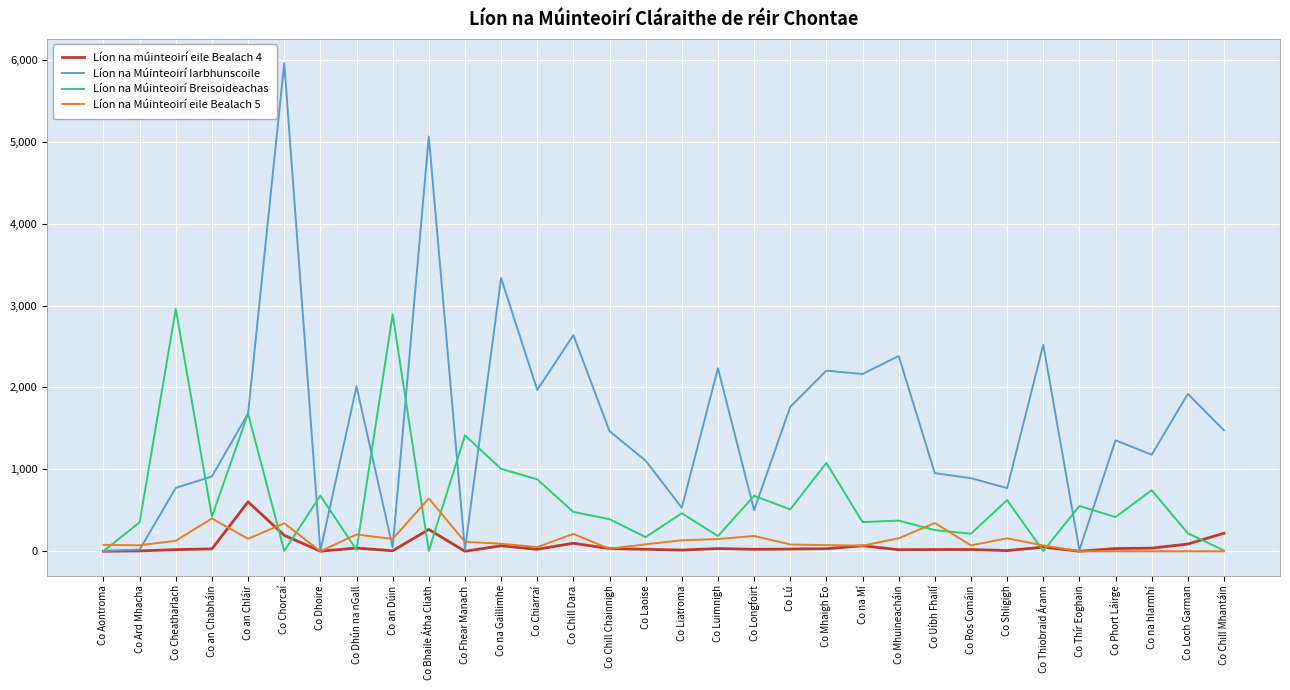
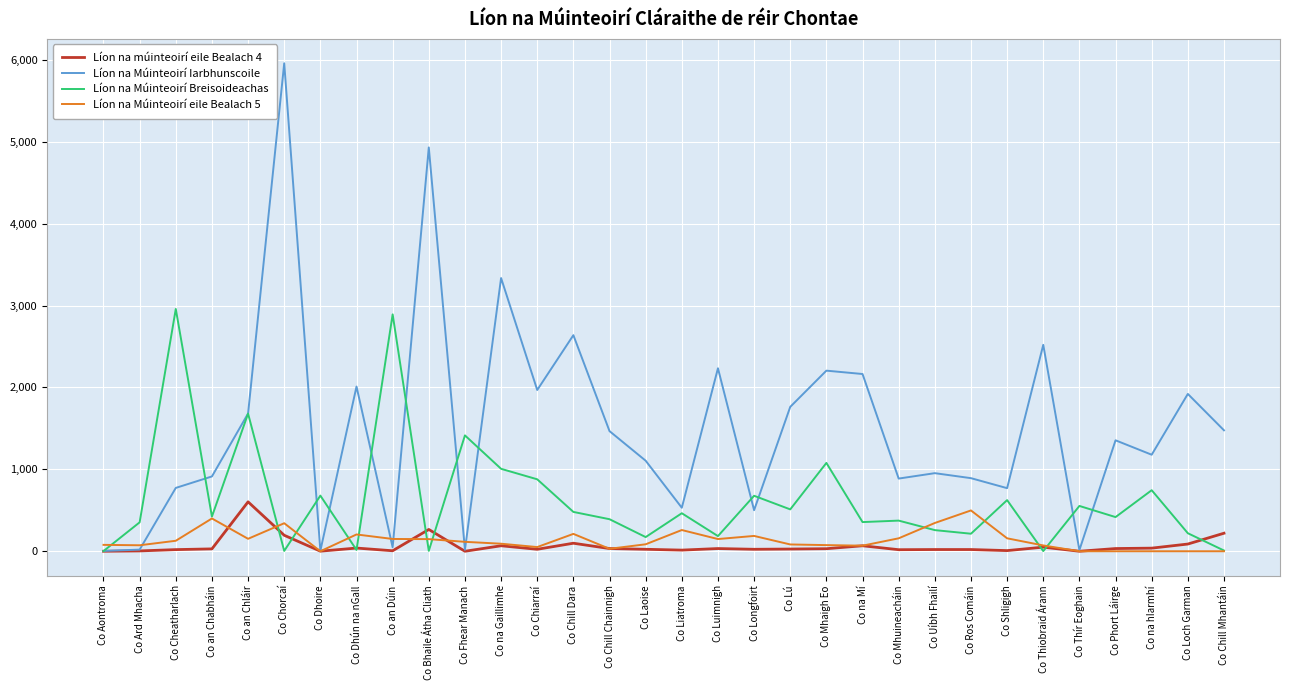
  {
    "Líon na múinteoirí eile Bealach 4": {
      "Co Cheatharlach": "0",
      "Co an Chabháin": "0",
      "Co an Chláir": "600",
      "Co Chorcaí": "200",
      "Co an Dúin": "0",
      "Co Bhaile Átha Cliath": "300",
      "Co Chill Dara": "100",
      "Co Laoise": "0",
      "Co Liatroma": "0",
      "Co Luimnigh": "0",
      "Co Longfoirt": "0",
      "Co Lú": "0",
      "Co Mhaigh Eo": "0",
      "Co Mhuineacháin": "0",
      "Co Uíbh Fhailí": "0",
      "Co Ros Comáin": "0",
      "Co Shligigh": "0",
      "Co Phort Láirge": "0",
      "Co na hIarmhí": "0",
      "Co Loch Garman": "100",
      "Co Chill Mhantáin": "200"
    },
    "Líon na Múinteoirí Iarbhunscoile": {
      "Co Cheatharlach": "800",
      "Co an Chabháin": "900",
      "Co Chorcaí": "6,000",
      "Co Dhún na nGall": "2,000",
      "Co an Dúin": "0",
-     "Co Bhaile Átha Cliath": "5,100",
+     "Co Bhaile Átha Cliath": "4,900",
      "Co na Gaillimhe": "3,300",
      "Co Chiarraí": "2,000",
      "Co Chill Dara": "2,600",
      "Co Chill Chainnigh": "1,500",
      "Co Laoise": "1,100",
      "Co Liatroma": "500",
      "Co Luimnigh": "2,200",
      "Co Longfoirt": "500",
      "Co Lú": "1,800",
      "Co Mhaigh Eo": "2,200",
      "Co na Mí": "2,200",
-     "Co Mhuineacháin": "2,400",
+     "Co Mhuineacháin": "900",
      "Co Uíbh Fhailí": "1,000",
      "Co Ros Comáin": "900",
      "Co Shligigh": "800",
      "Co Thiobraid Árann": "2,500",
      "Co Phort Láirge": "1,400",
      "Co na hIarmhí": "1,200",
      "Co Loch Garman": "1,900",
      "Co Chill Mhantáin": "1,500"
    },
    "Líon na Múinteoirí Breisoideachas": {
      "Co Ard Mhacha": "400",
      "Co Cheatharlach": "3,000",
      "Co Chorcaí": "0",
      "Co Dhoire": "700",
      "Co an Dúin": "2,900",
      "Co Bhaile Átha Cliath": "0",
      "Co Fhear Manach": "1,400",
      "Co na Gaillimhe": "1,000",
      "Co Chiarraí": "900",
      "Co Chill Dara": "500",
      "Co Chill Chainnigh": "400",
      "Co Laoise": "200",
      "Co Liatroma": "500",
      "Co Luimnigh": "200",
      "Co Longfoirt": "700",
      "Co Lú": "500",
      "Co Mhaigh Eo": "1,100",
      "Co na Mí": "400",
      "Co Mhuineacháin": "400",
      "Co Uíbh Fhailí": "300",
      "Co Ros Comáin": "200",
      "Co Shligigh": "600",
      "Co Thiobraid Árann": "0",
      "Co Thír Eoghain": "600",
      "Co Phort Láirge": "400",
      "Co na hIarmhí": "700",
      "Co Loch Garman": "200"
    },
    "Líon na Múinteoirí eile Bealach 5": {
      "Co Aontroma": "100",
      "Co Ard Mhacha": "100",
      "Co Cheatharlach": "100",
      "Co an Chláir": "200",
      "Co Chorcaí": "300",
      "Co Dhún na nGall": "200",
      "Co an Dúin": "200",
-     "Co Bhaile Átha Cliath": "600",
+     "Co Bhaile Átha Cliath": "100",
      "Co Fhear Manach": "100",
      "Co Chill Dara": "200",
      "Co Laoise": "100",
-     "Co Liatroma": "100",
+     "Co Liatroma": "300",
      "Co Luimnigh": "200",
      "Co Longfoirt": "200",
      "Co Lú": "100",
      "Co Mhaigh Eo": "100",
      "Co Mhuineacháin": "200",
      "Co Uíbh Fhailí": "300",
-     "Co Ros Comáin": "100",
+     "Co Ros Comáin": "500",
      "Co Shligigh": "200",
      "Co Phort Láirge": "0",
      "Co na hIarmhí": "0",
      "Co Loch Garman": "0"
    }
  }
